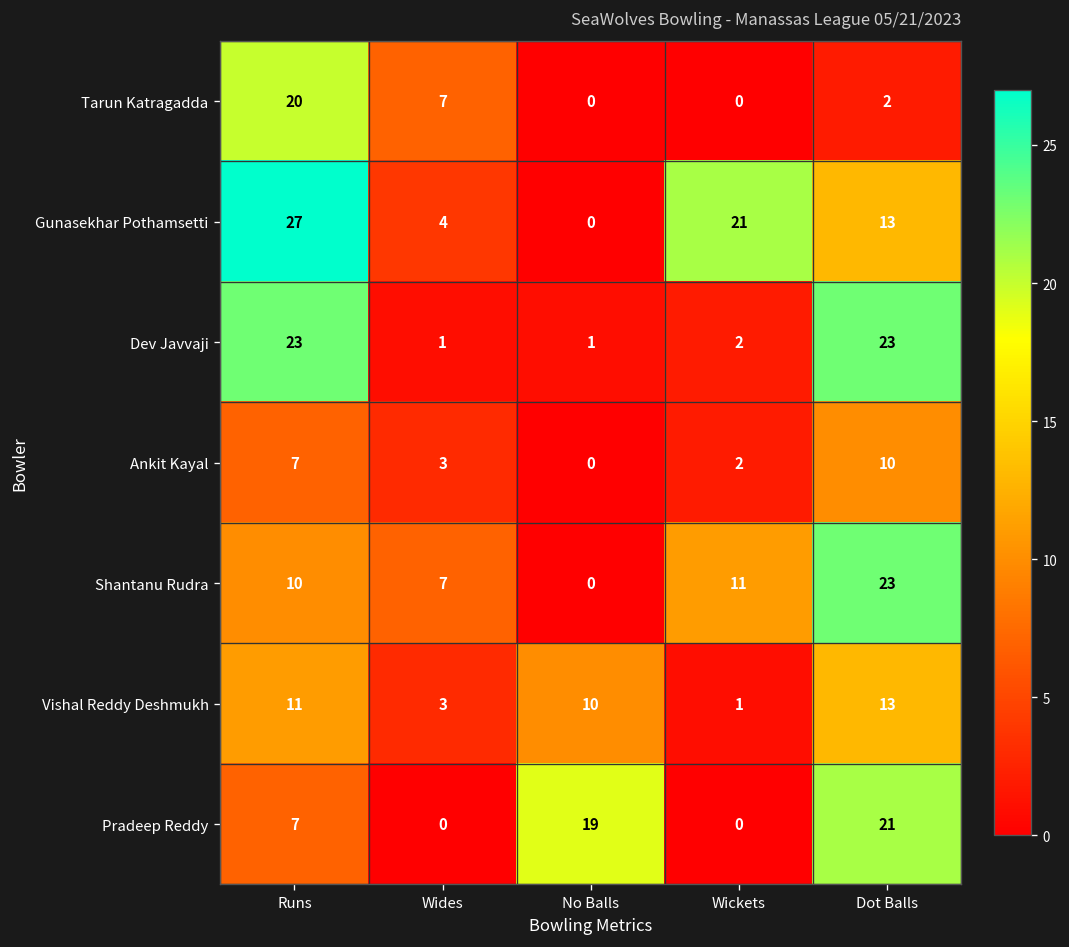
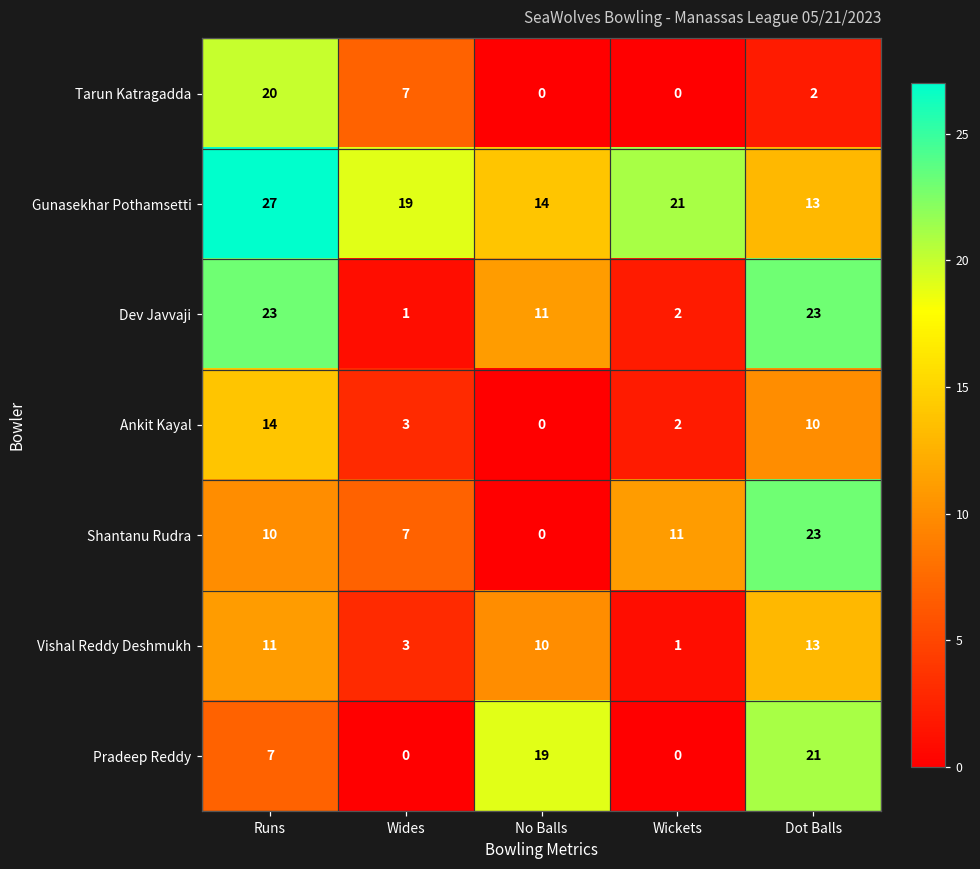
  {
    "Tarun Katragadda": {
      "Runs": 20,
      "Wides": 7,
      "No Balls": 0,
      "Wickets": 0,
      "Dot Balls": 2
    },
    "Gunasekhar Pothamsetti": {
      "Runs": 27,
-     "Wides": 4,
-     "No Balls": 0,
+     "Wides": 19,
+     "No Balls": 14,
      "Wickets": 21,
      "Dot Balls": 13
    },
    "Dev Javvaji": {
      "Runs": 23,
      "Wides": 1,
-     "No Balls": 1,
+     "No Balls": 11,
      "Wickets": 2,
      "Dot Balls": 23
    },
    "Ankit Kayal": {
-     "Runs": 7,
+     "Runs": 14,
      "Wides": 3,
      "No Balls": 0,
      "Wickets": 2,
      "Dot Balls": 10
    },
    "Shantanu Rudra": {
      "Runs": 10,
      "Wides": 7,
      "No Balls": 0,
      "Wickets": 11,
      "Dot Balls": 23
    },
    "Vishal Reddy Deshmukh": {
      "Runs": 11,
      "Wides": 3,
      "No Balls": 10,
      "Wickets": 1,
      "Dot Balls": 13
    },
    "Pradeep Reddy": {
      "Runs": 7,
      "Wides": 0,
      "No Balls": 19,
      "Wickets": 0,
      "Dot Balls": 21
    }
  }
